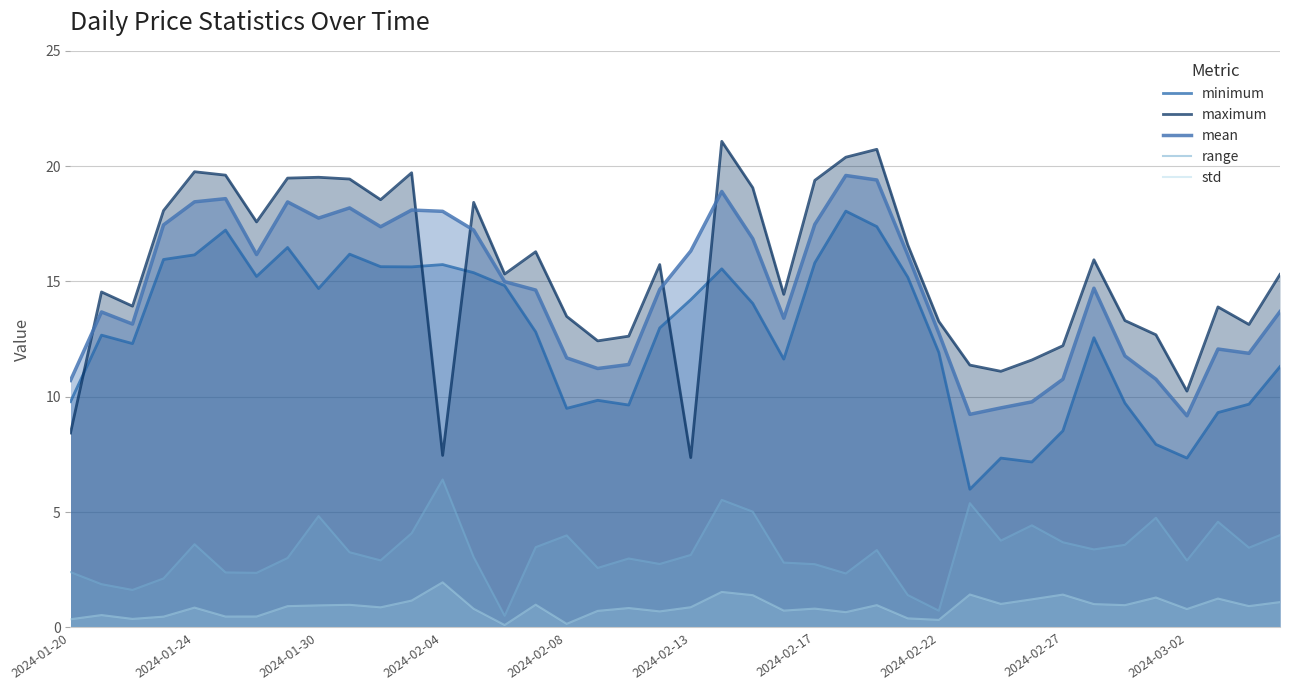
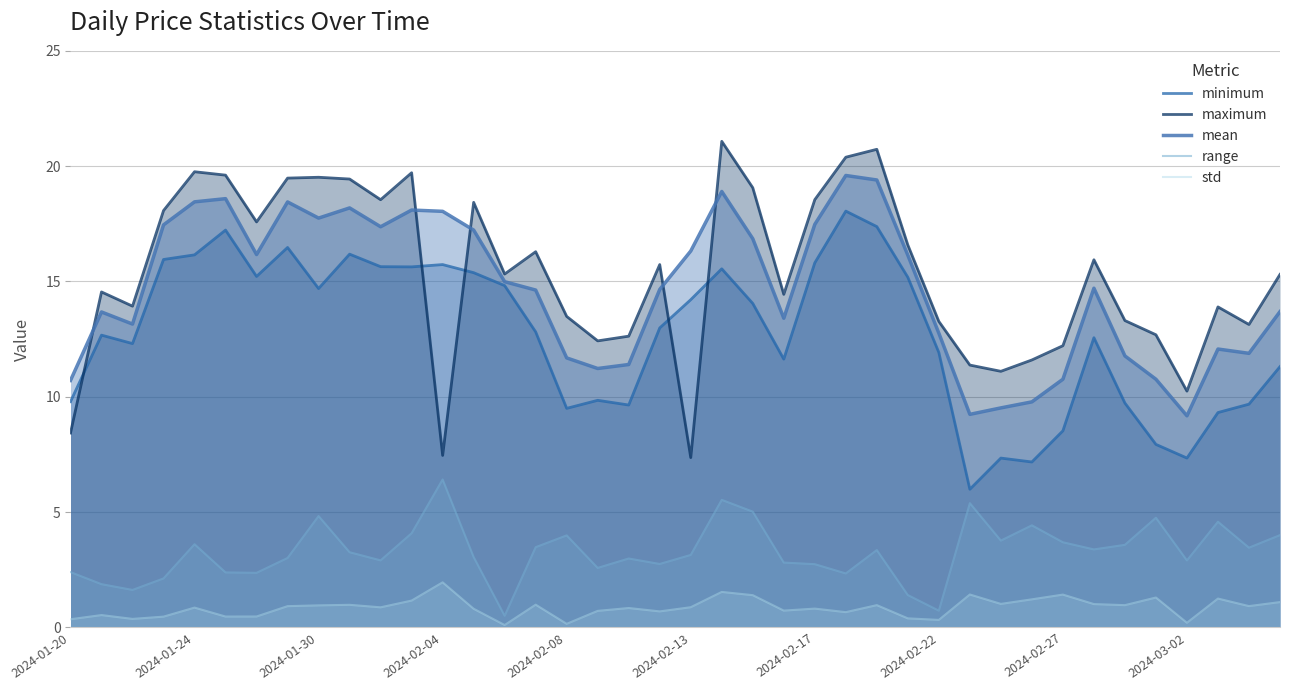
  {
    "maximum": {
      "2024-01-20": 8.4,
      "2024-01-24": 19.8,
      "2024-01-30": 19.5,
      "2024-02-04": 7.5,
      "2024-02-08": 13.5,
      "2024-02-13": 7.4,
-     "2024-02-17": 19.4,
+     "2024-02-17": 18.5,
      "2024-02-22": 13.3,
      "2024-02-27": 12.2,
      "2024-03-02": 10.2
    },
    "range": {
      "2024-01-20": 2.4,
      "2024-01-24": 3.6,
      "2024-01-30": 4.8,
      "2024-02-04": 6.4,
      "2024-02-08": 4.0,
      "2024-02-13": 3.1,
      "2024-02-17": 2.7,
      "2024-02-22": 0.7,
      "2024-02-27": 3.7,
      "2024-03-02": 2.9
    },
    "std": {
      "2024-01-20": 0.4,
      "2024-01-24": 0.9,
      "2024-01-30": 1.0,
      "2024-02-04": 2.0,
      "2024-02-08": 0.2,
      "2024-02-13": 0.9,
      "2024-02-17": 0.8,
      "2024-02-22": 0.3,
      "2024-02-27": 1.4,
-     "2024-03-02": 0.8
+     "2024-03-02": 0.2
    }
  }
